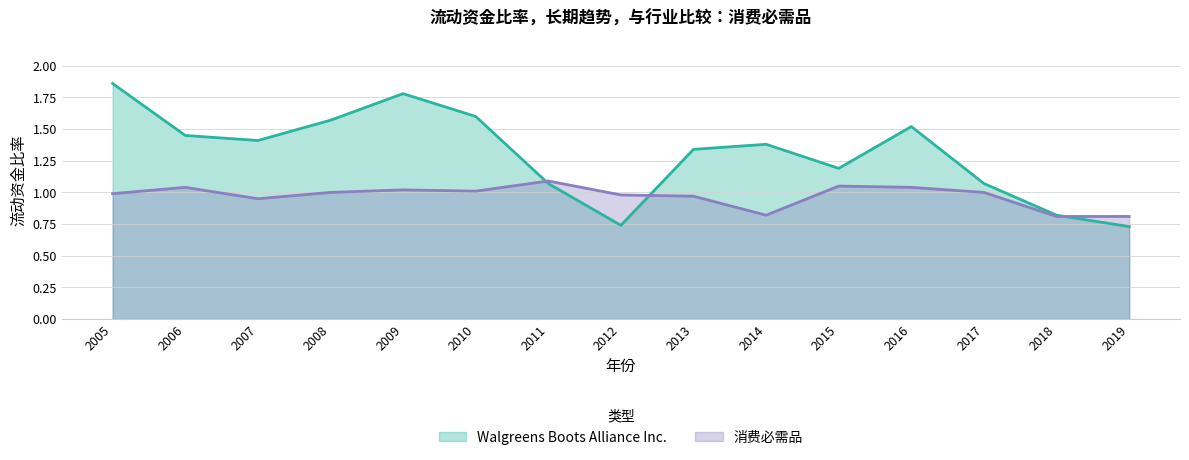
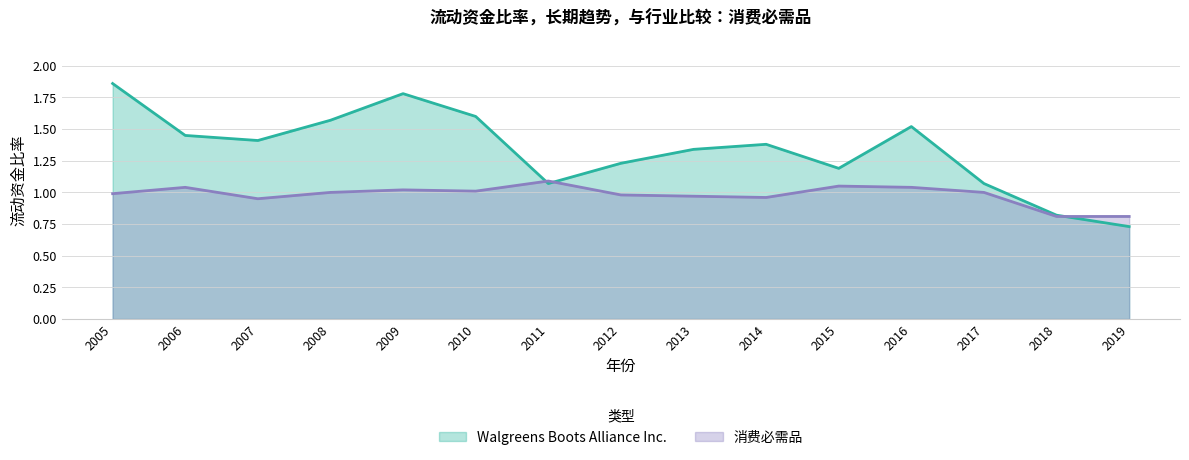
  {
    "Walgreens Boots Alliance Inc.": {
      "2005": 1.86,
      "2006": 1.45,
      "2007": 1.41,
      "2008": 1.57,
      "2009": 1.78,
      "2010": 1.60,
-     "2012": 0.74,
+     "2012": 1.23,
      "2013": 1.34,
      "2014": 1.38,
      "2015": 1.19,
      "2016": 1.52,
      "2017": 1.07,
      "2019": 0.73
    },
    "消费必需品": {
      "2005": 0.99,
      "2006": 1.04,
      "2007": 0.95,
      "2008": 1.00,
      "2009": 1.02,
      "2010": 1.01,
      "2012": 0.98,
      "2013": 0.97,
-     "2014": 0.82,
+     "2014": 0.96,
      "2015": 1.05,
      "2016": 1.04,
      "2017": 1.00,
      "2019": 0.81
    }
  }
